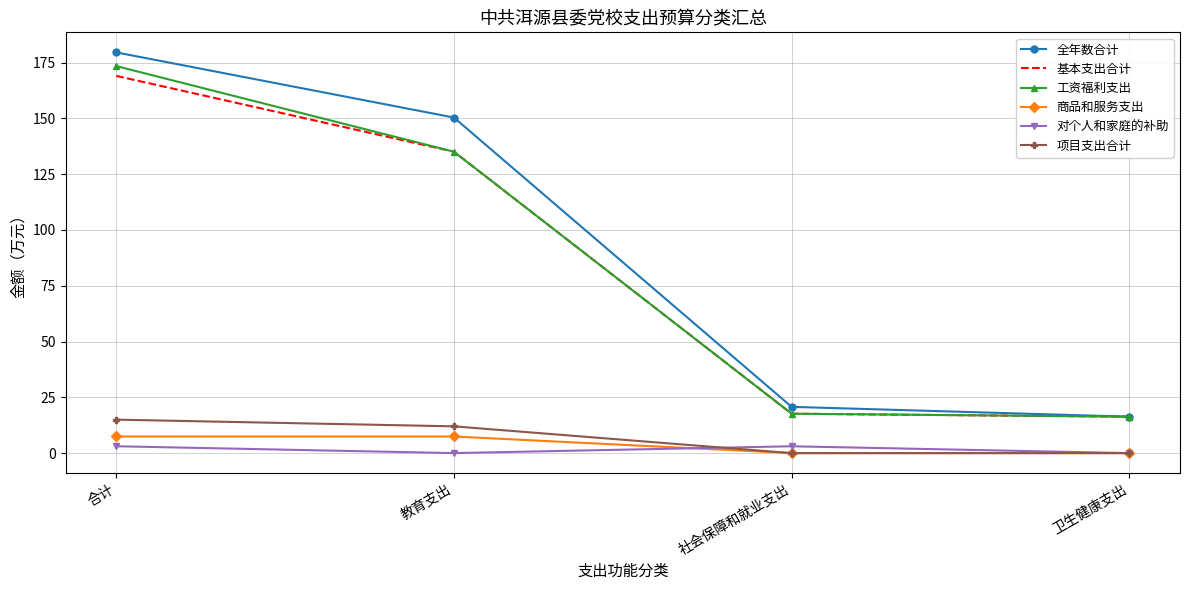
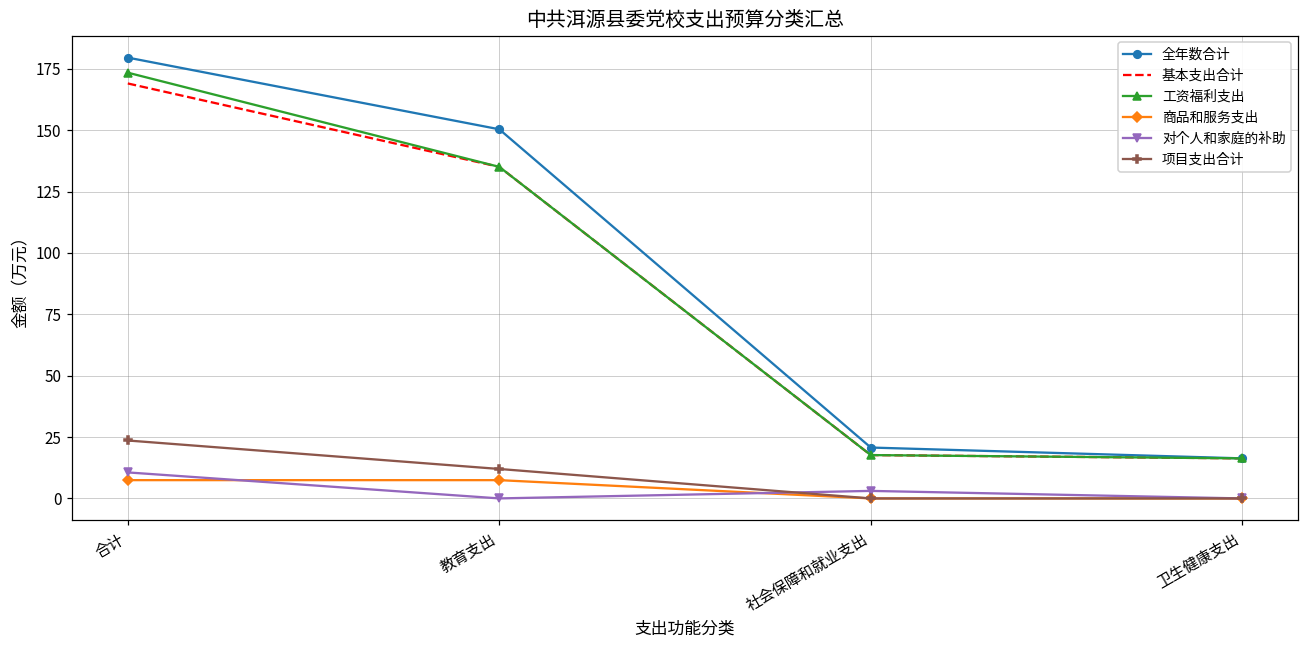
  {
    "全年数合计": {
      "合计": 180,
      "教育支出": 150,
      "社会保障和就业支出": 21
    },
    "基本支出合计": {
      "合计": 169
    },
    "工资福利支出": {
      "合计": 173
    },
    "商品和服务支出": {
      "合计": 7,
      "教育支出": 7
    },
    "对个人和家庭的补助": {
-     "合计": 3,
+     "合计": 11,
      "教育支出": 0,
      "社会保障和就业支出": 3
    },
    "项目支出合计": {
-     "合计": 15,
+     "合计": 24,
      "教育支出": 12
    }
  }
